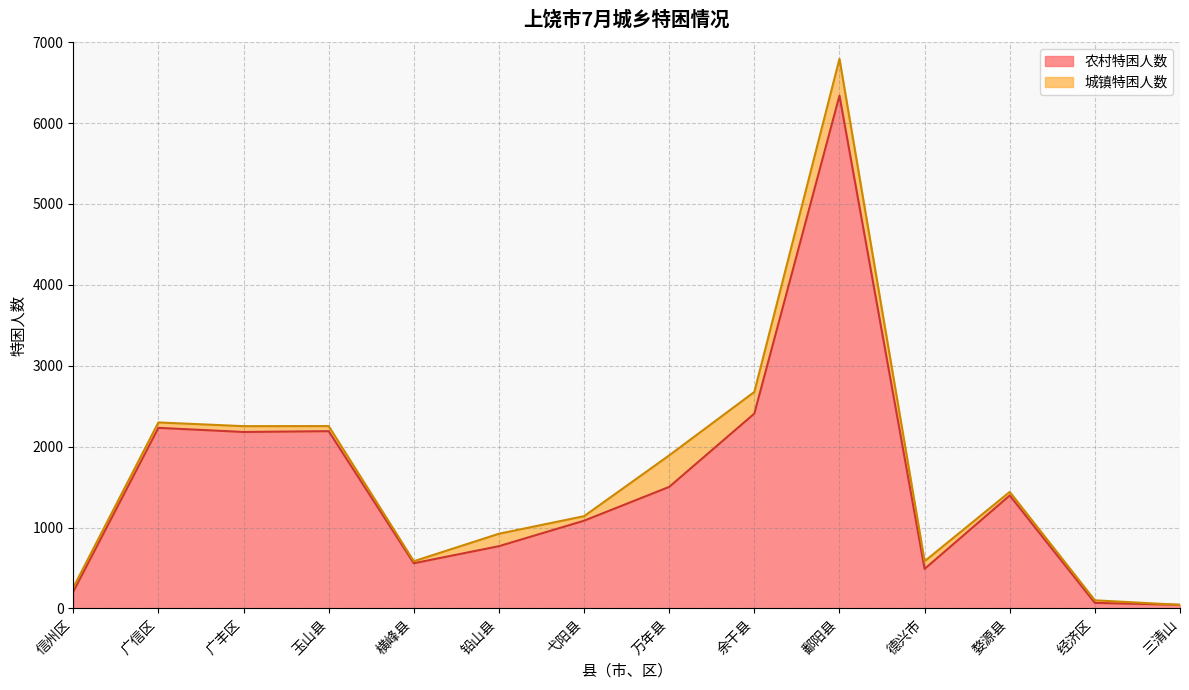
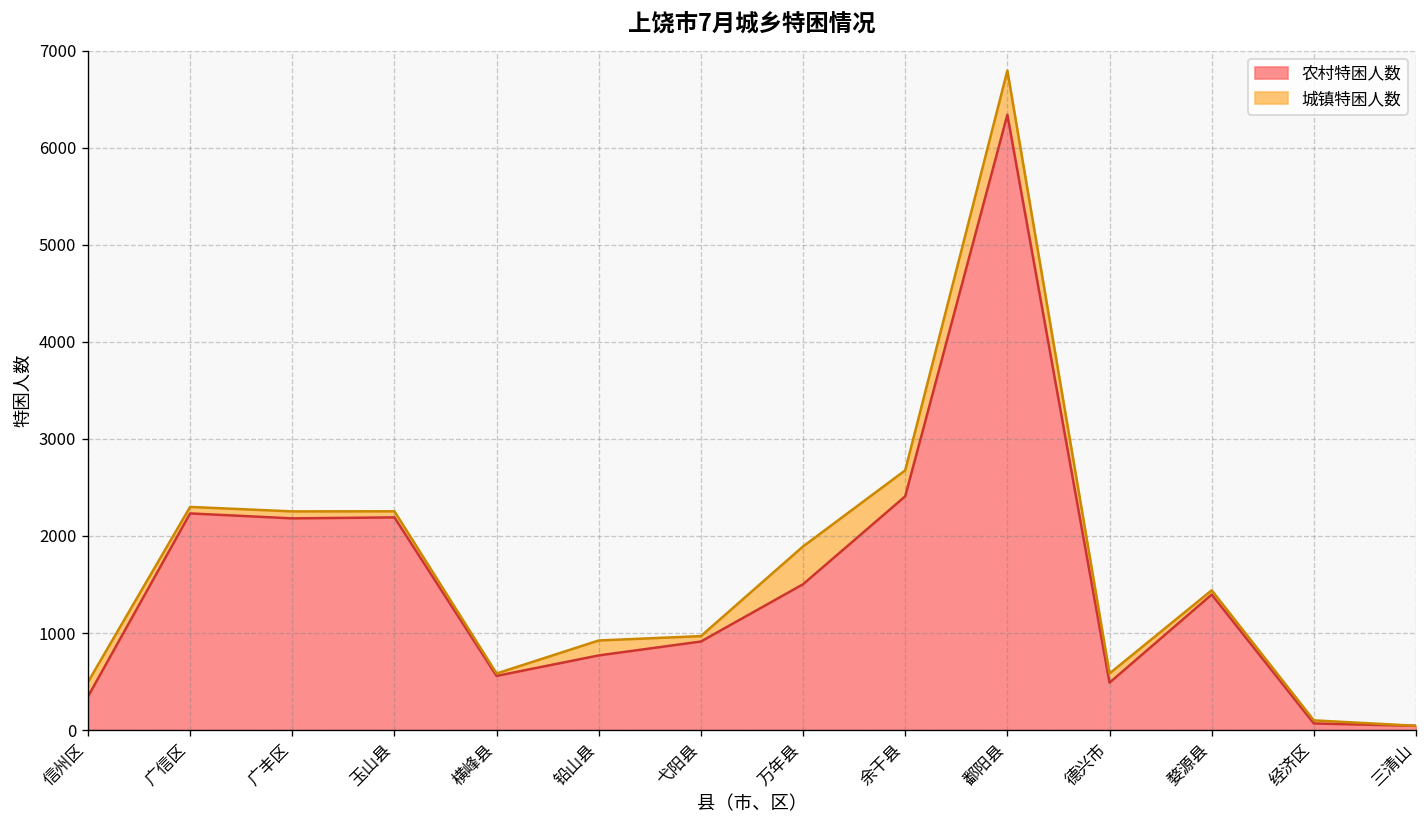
  {
    "农村特困人数": {
-     "信州区": 200,
+     "信州区": 300,
      "广信区": 2200,
      "广丰区": 2200,
      "玉山县": 2200,
      "铅山县": 800,
-     "弋阳县": 1100,
+     "弋阳县": 900,
      "万年县": 1500,
      "余干县": 2400,
      "鄱阳县": 6300,
      "德兴市": 500,
      "婺源县": 1400,
      "经济区": 100
    },
    "城镇特困人数": {
-     "信州区": 100,
+     "信州区": 200,
      "广信区": 100,
      "广丰区": 100,
      "玉山县": 100,
      "铅山县": 200,
      "弋阳县": 100,
      "万年县": 400,
      "余干县": 300,
      "鄱阳县": 500,
      "德兴市": 100,
      "婺源县": 0,
      "经济区": 0
    }
  }
